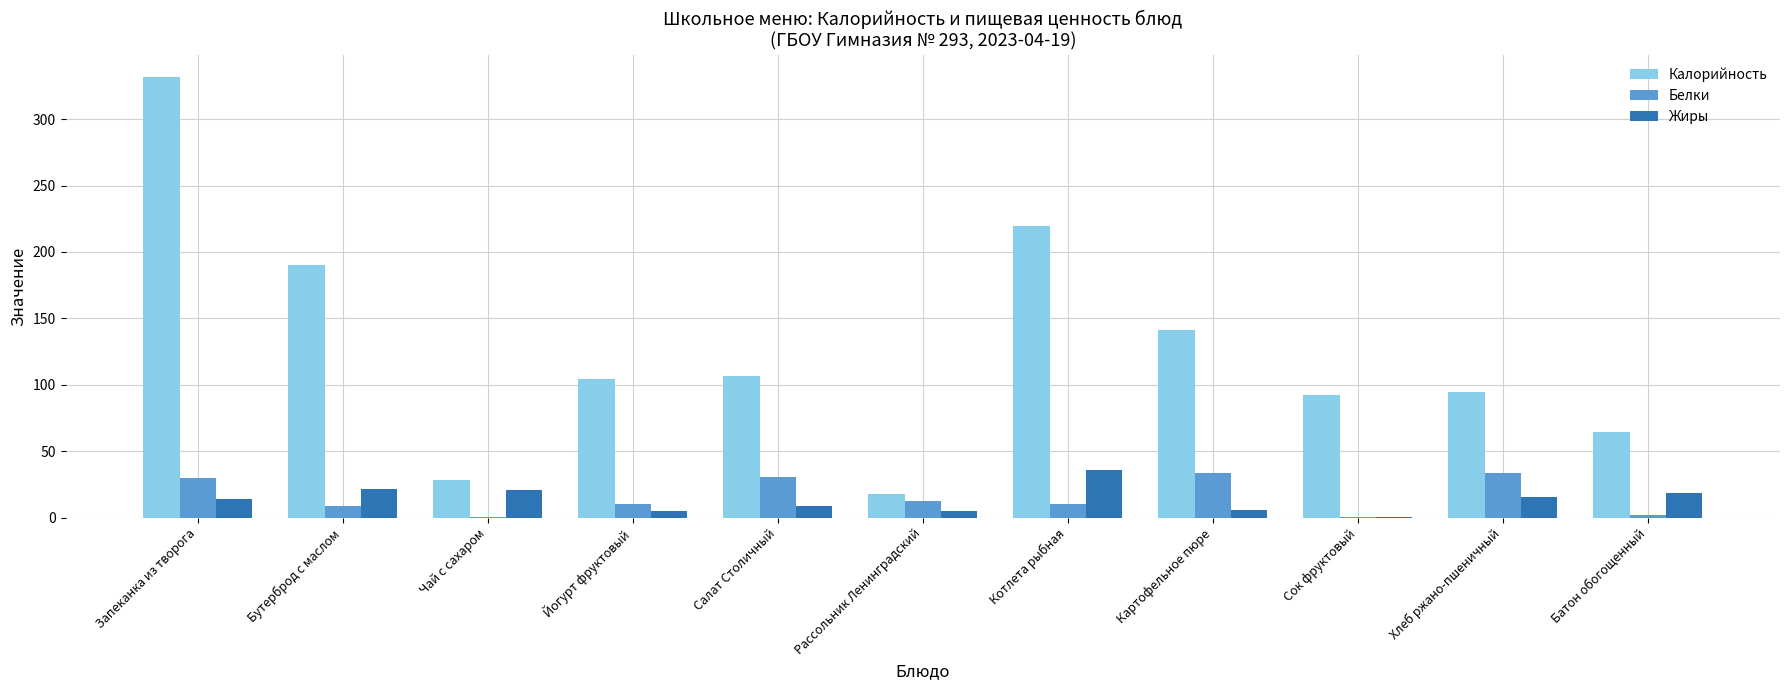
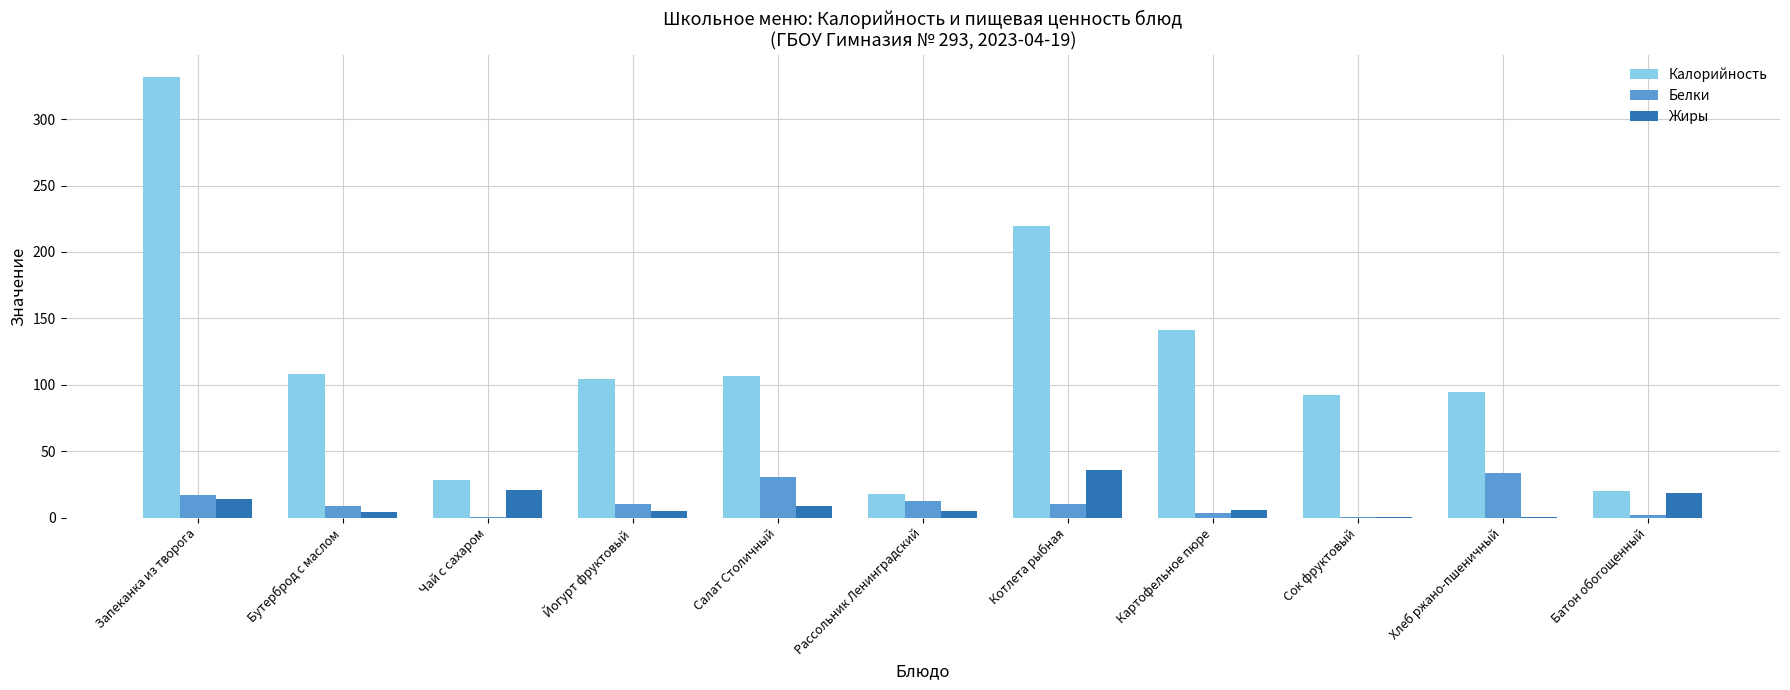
  {
    "Калорийность": {
      "Запеканка из творога": 332,
-     "Бутерброд с маслом": 190,
+     "Бутерброд с маслом": 108,
      "Чай с сахаром": 28,
      "Йогурт фруктовый": 104,
      "Салат Столичный": 106,
      "Рассольник Ленинградский": 18,
      "Котлета рыбная": 220,
      "Картофельное пюре": 141,
      "Сок фруктовый": 92,
      "Хлеб ржано-пшеничный": 94,
-     "Батон обогощенный": 64
+     "Батон обогощенный": 20
    },
    "Белки": {
-     "Запеканка из творога": 30,
+     "Запеканка из творога": 17,
      "Бутерброд с маслом": 9,
      "Йогурт фруктовый": 10,
      "Салат Столичный": 31,
      "Рассольник Ленинградский": 12,
      "Котлета рыбная": 10,
-     "Картофельное пюре": 34,
+     "Картофельное пюре": 3,
      "Хлеб ржано-пшеничный": 33
    },
    "Жиры": {
      "Запеканка из творога": 14,
-     "Бутерброд с маслом": 21,
+     "Бутерброд с маслом": 4,
      "Чай с сахаром": 21,
      "Йогурт фруктовый": 5,
      "Салат Столичный": 9,
      "Рассольник Ленинградский": 5,
      "Котлета рыбная": 36,
      "Картофельное пюре": 5,
-     "Хлеб ржано-пшеничный": 16,
+     "Хлеб ржано-пшеничный": 1,
      "Батон обогощенный": 18
    }
  }
